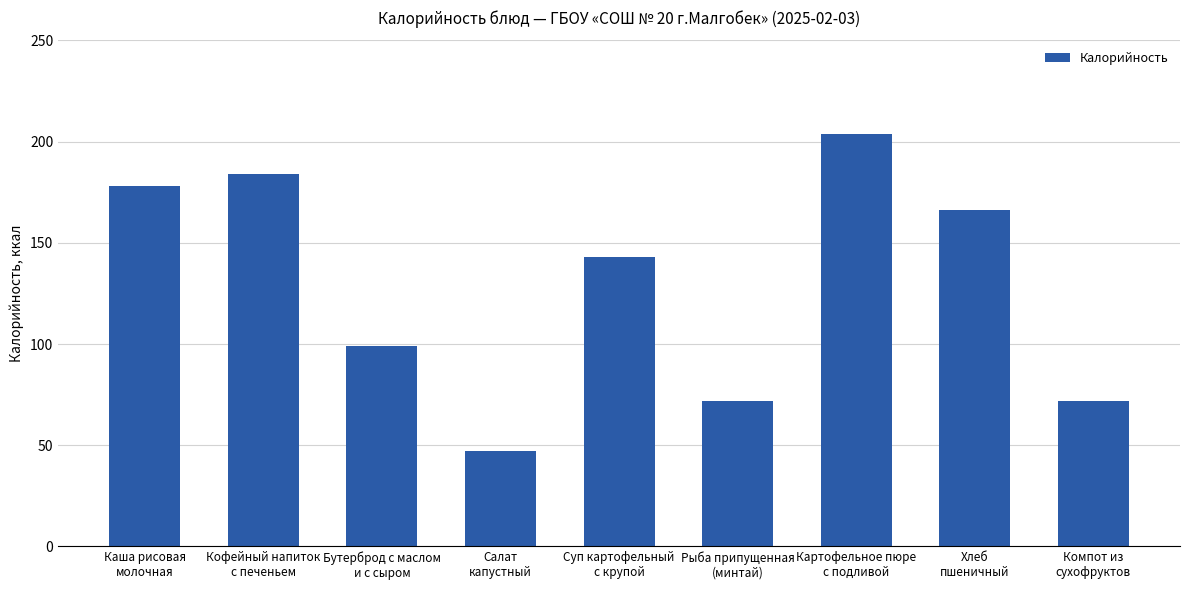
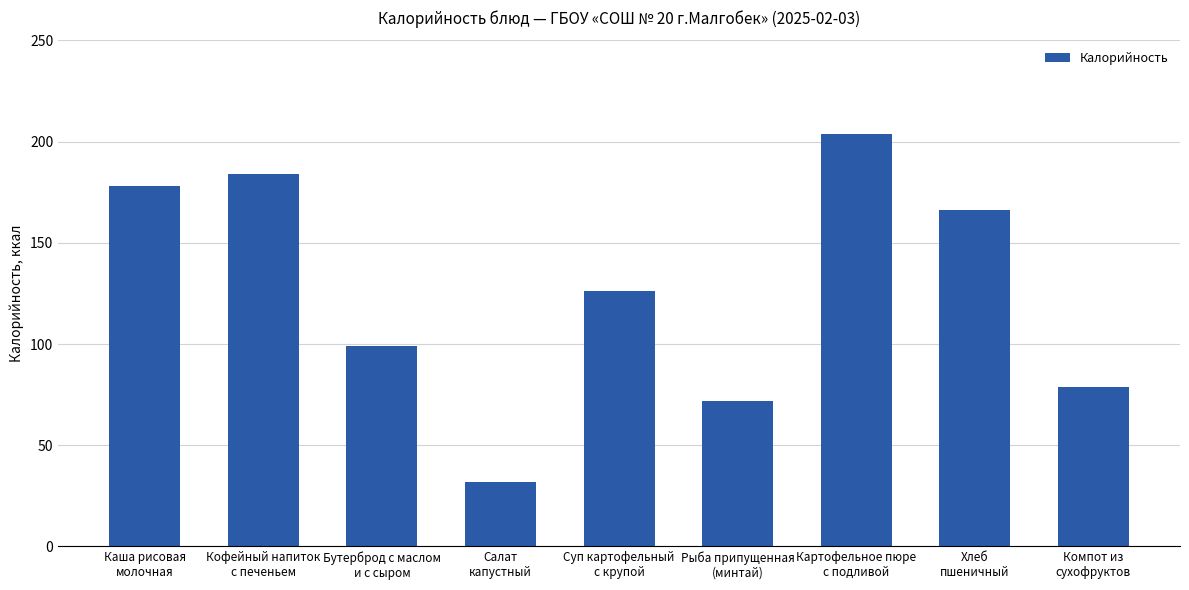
  {
    "Каша рисовая молочная": 178,
    "Кофейный напиток с печеньем": 184,
    "Бутерброд с маслом и с сыром": 99,
-   "Салат капустный": 47,
-   "Суп картофельный с крупой": 143,
+   "Салат капустный": 32,
+   "Суп картофельный с крупой": 126,
    "Рыба припущенная (минтай)": 72,
    "Картофельное пюре с подливой": 204,
    "Хлеб пшеничный": 166,
-   "Компот из сухофруктов": 72
+   "Компот из сухофруктов": 79
  }
